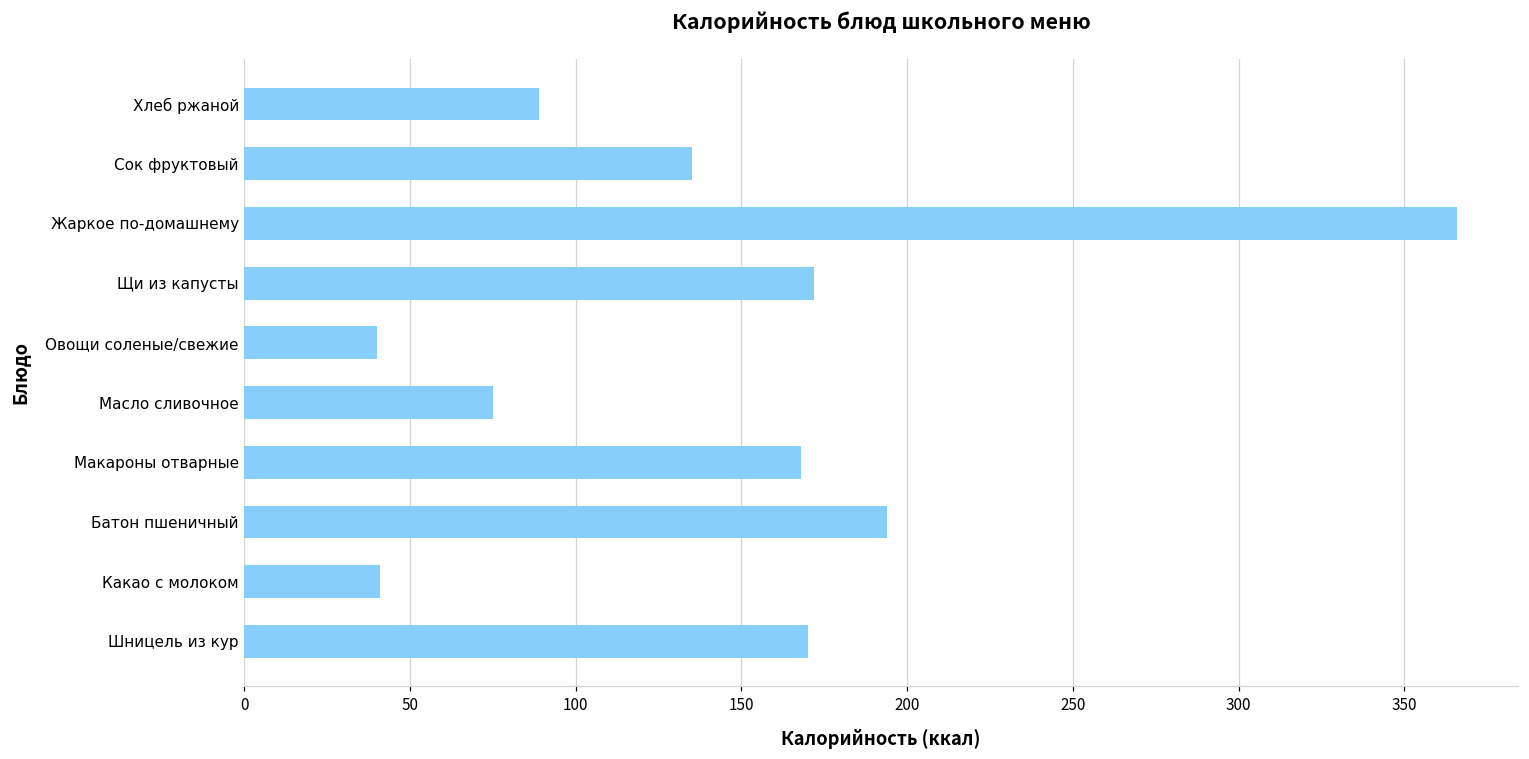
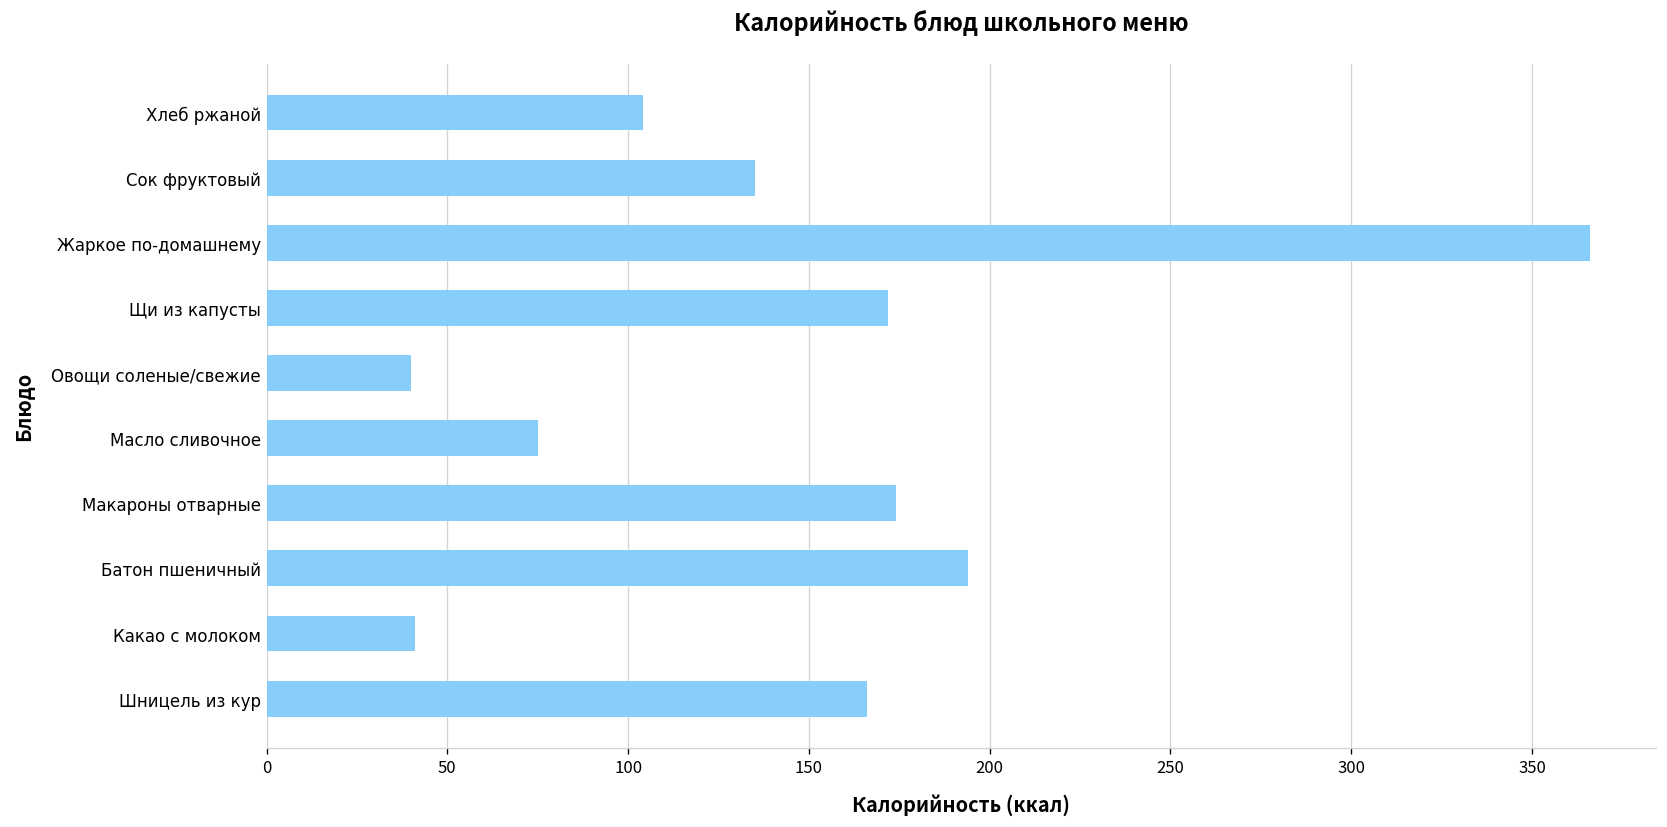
  {
-   "Хлеб ржаной": 89,
+   "Хлеб ржаной": 104,
    "Сок фруктовый": 135,
    "Жаркое по-домашнему": 366,
    "Щи из капусты": 172,
    "Овощи соленые/свежие": 40,
    "Масло сливочное": 75,
-   "Макароны отварные": 168,
+   "Макароны отварные": 174,
    "Батон пшеничный": 194,
    "Какао с молоком": 41,
-   "Шницель из кур": 170
+   "Шницель из кур": 166
  }
